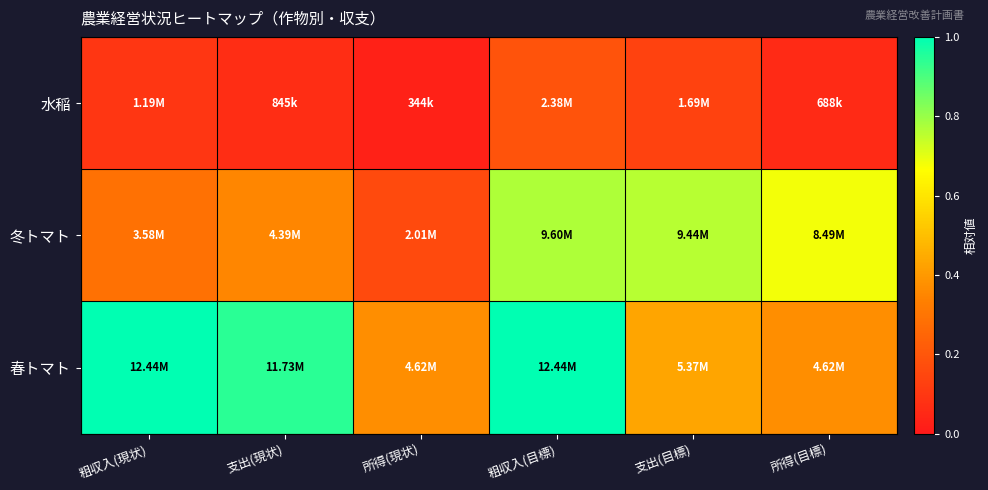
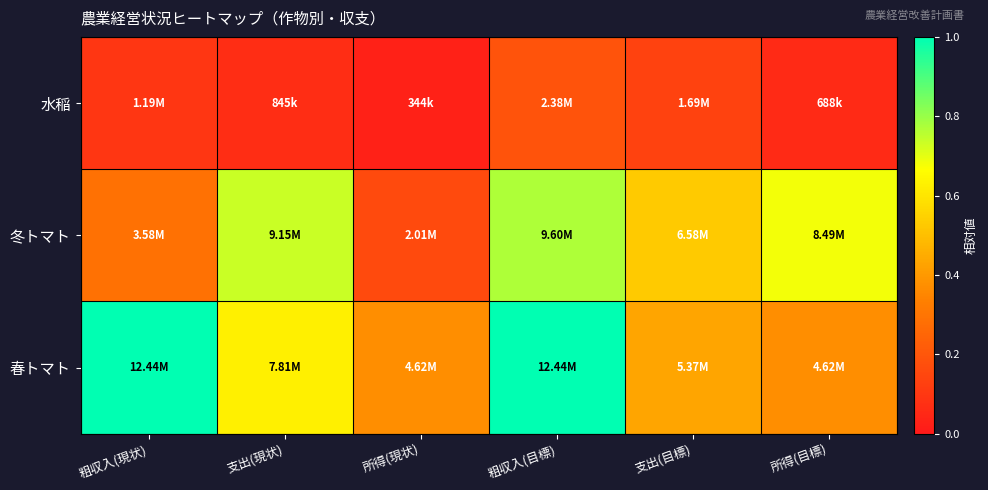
  {
    "水稲": {
      "粗収入(現状)": "1.19M",
      "支出(現状)": "845k",
      "所得(現状)": "344k",
      "粗収入(目標)": "2.38M",
      "支出(目標)": "1.69M",
      "所得(目標)": "688k"
    },
    "冬トマト": {
      "粗収入(現状)": "3.58M",
-     "支出(現状)": "4.39M",
+     "支出(現状)": "9.15M",
      "所得(現状)": "2.01M",
      "粗収入(目標)": "9.60M",
-     "支出(目標)": "9.44M",
+     "支出(目標)": "6.58M",
      "所得(目標)": "8.49M"
    },
    "春トマト": {
      "粗収入(現状)": "12.44M",
-     "支出(現状)": "11.73M",
+     "支出(現状)": "7.81M",
      "所得(現状)": "4.62M",
      "粗収入(目標)": "12.44M",
      "支出(目標)": "5.37M",
      "所得(目標)": "4.62M"
    }
  }
